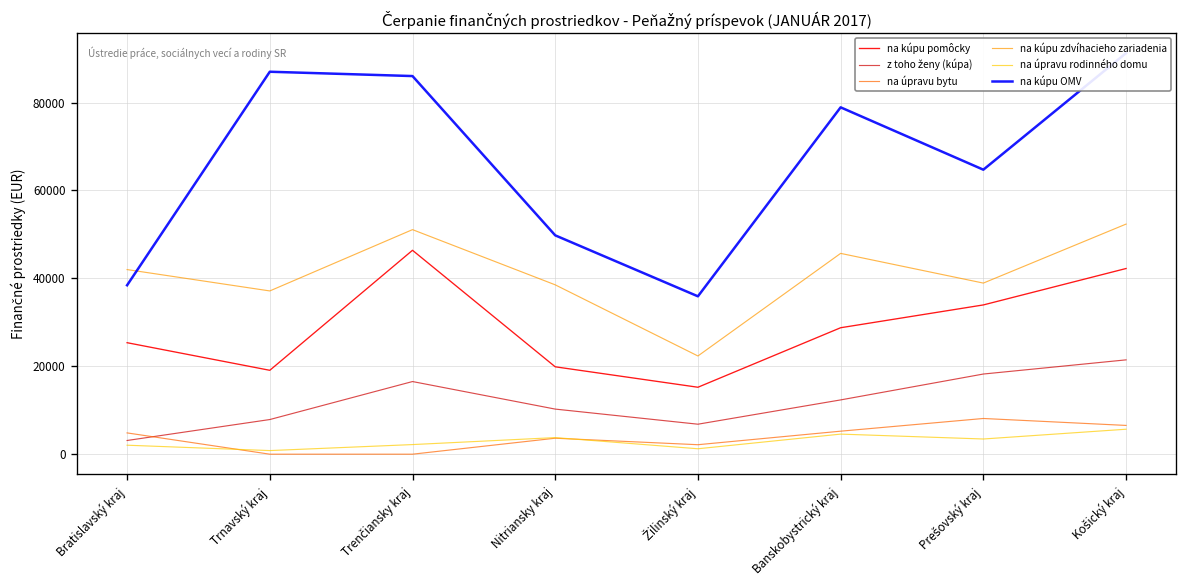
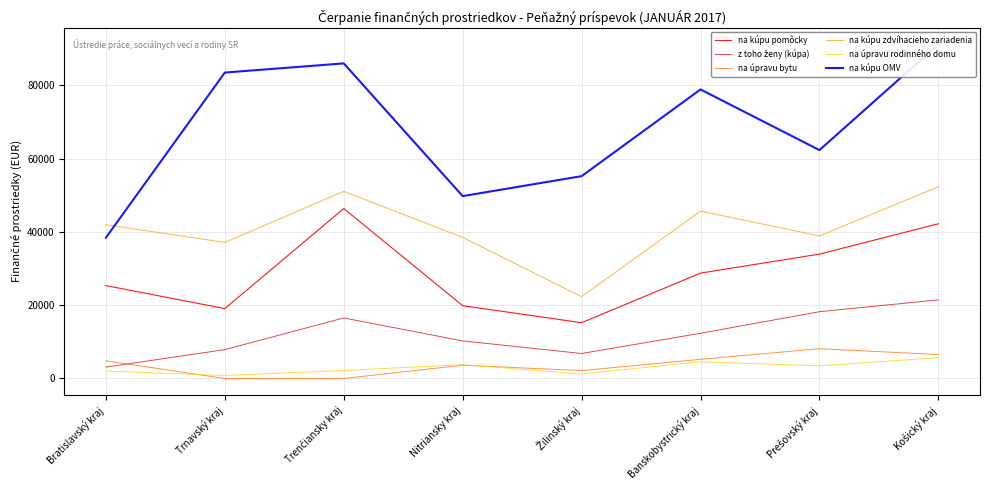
  {
    "na kúpu OMV": {
      "Bratislavský kraj": 38000,
-     "Trnavský kraj": 87000,
+     "Trnavský kraj": 84000,
      "Trenčiansky kraj": 86000,
      "Nitriansky kraj": 50000,
-     "Žilinský kraj": 36000,
+     "Žilinský kraj": 55000,
      "Banskobystrický kraj": 79000,
-     "Prešovský kraj": 65000
+     "Prešovský kraj": 62000
    }
  }
